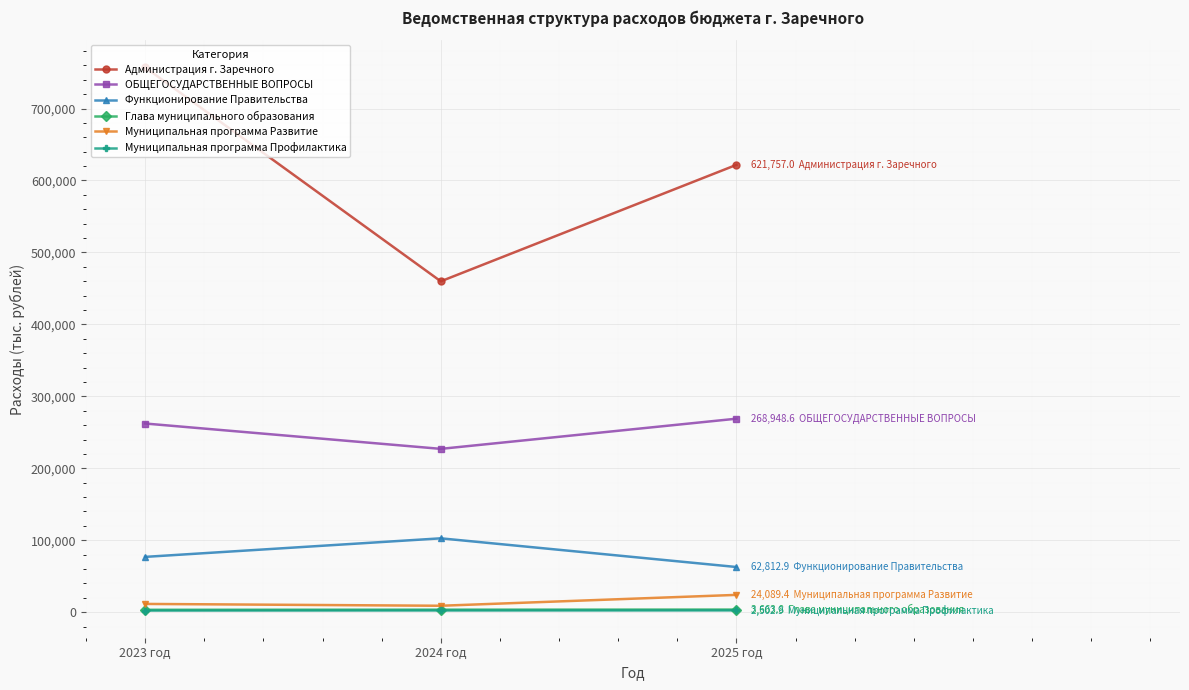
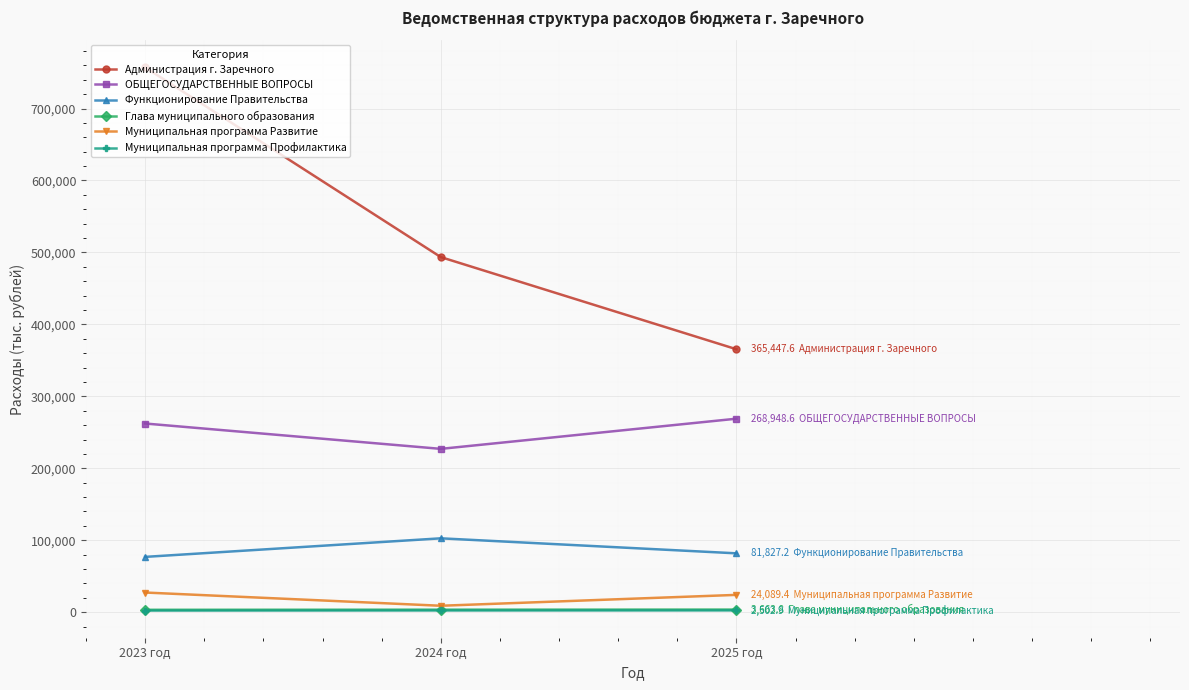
  {
    "Администрация г. Заречного": {
-     "2024 год": "460,000",
-     "2025 год": "621,757.0"
+     "2024 год": "490,000",
+     "2025 год": "365,447.6"
    },
    "ОБЩЕГОСУДАРСТВЕННЫЕ ВОПРОСЫ": {
      "2025 год": "268,948.6"
    },
    "Функционирование Правительства": {
-     "2025 год": "62,812.9"
+     "2025 год": "81,827.2"
    },
    "Муниципальная программа Развитие": {
-     "2023 год": "10,000",
+     "2023 год": "30,000",
      "2024 год": "10,000"
    }
  }
